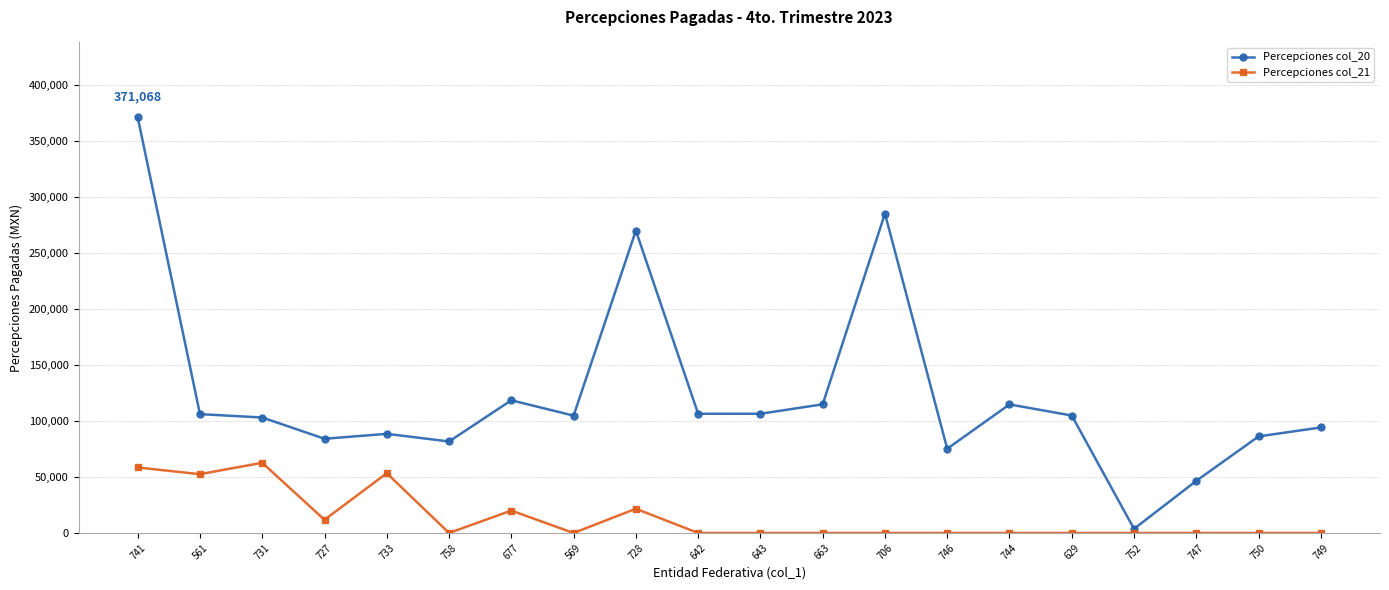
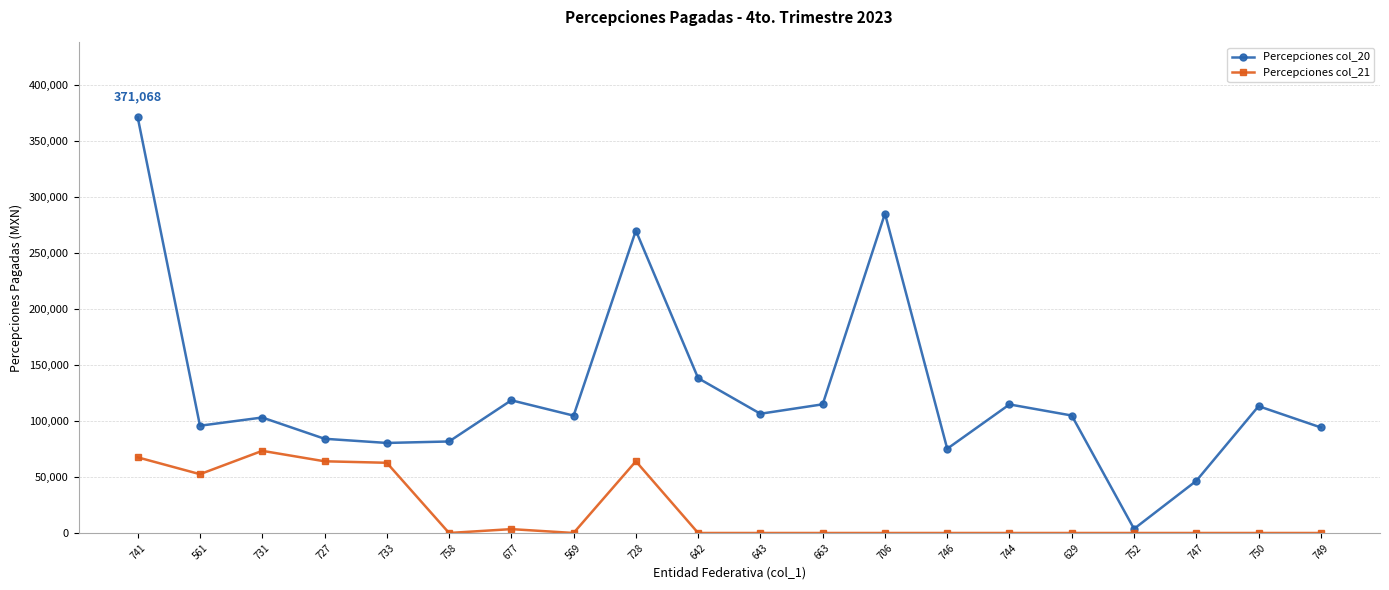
  {
    "Percepciones col_20": {
-     "561": "106,000",
+     "561": "96,000",
      "731": "103,000",
      "727": "84,000",
-     "733": "89,000",
+     "733": "80,000",
      "758": "82,000",
      "677": "118,000",
      "569": "105,000",
      "728": "270,000",
-     "642": "106,000",
+     "642": "138,000",
      "643": "106,000",
      "663": "115,000",
      "706": "285,000",
      "746": "75,000",
      "744": "115,000",
      "629": "105,000",
      "752": "4,000",
      "747": "47,000",
-     "750": "86,000",
+     "750": "113,000",
      "749": "94,000"
    },
    "Percepciones col_21": {
-     "741": "58,000",
+     "741": "68,000",
      "561": "52,000",
-     "731": "63,000",
-     "727": "12,000",
-     "733": "53,000",
+     "731": "73,000",
+     "727": "64,000",
+     "733": "63,000",
      "758": "0",
-     "677": "20,000",
+     "677": "3,000",
      "569": "0",
-     "728": "22,000",
+     "728": "64,000",
      "642": "0",
      "643": "0",
      "663": "0",
      "706": "0",
      "746": "0",
      "744": "0",
      "629": "0",
      "752": "0",
      "747": "0",
      "750": "0",
      "749": "0"
    }
  }
